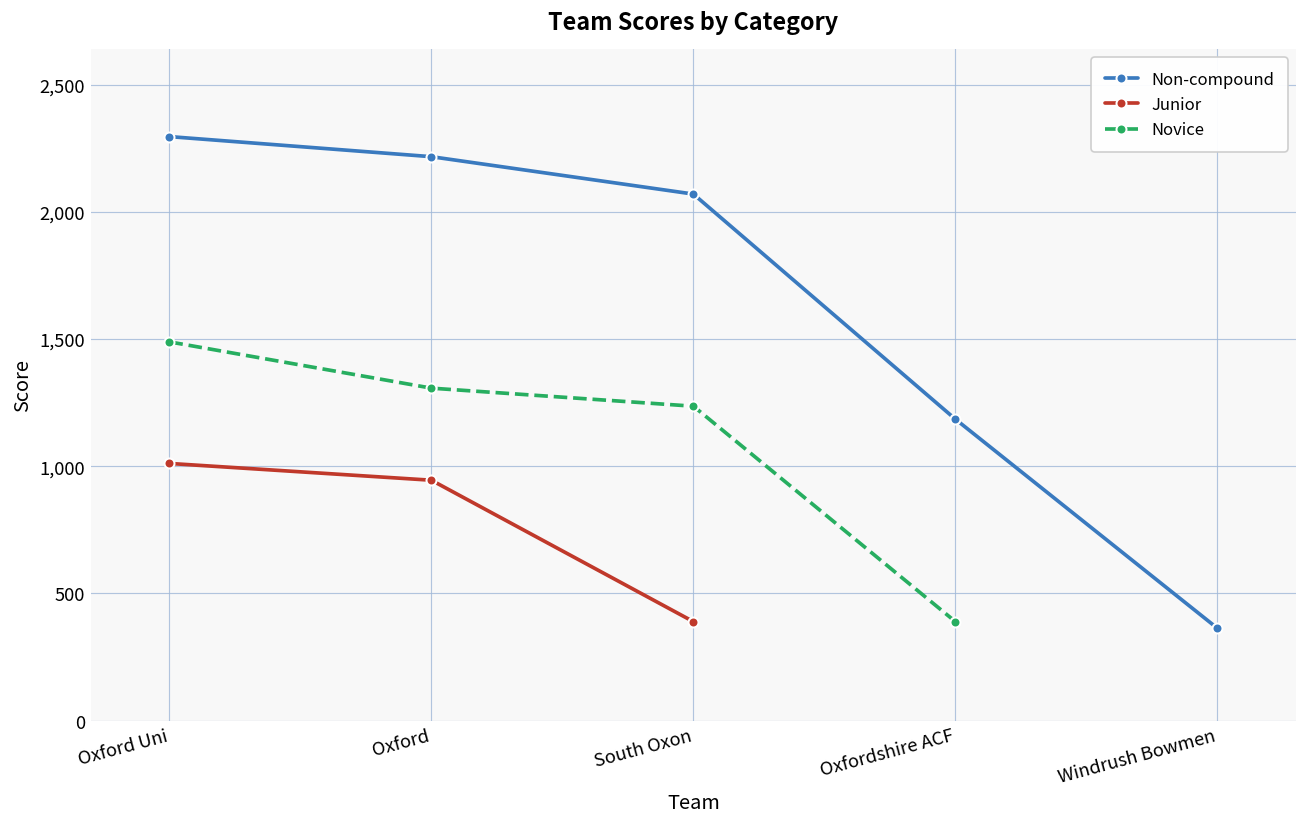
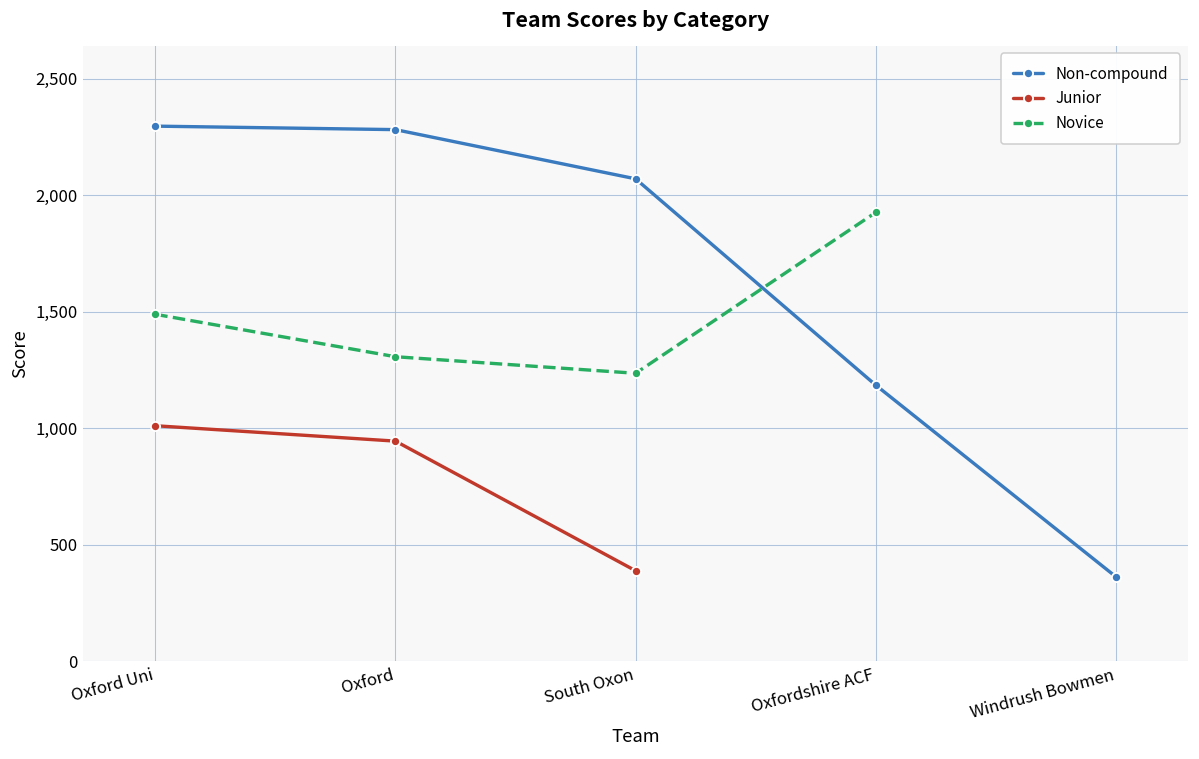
  {
    "Non-compound": {
      "Oxford Uni": "2,300",
-     "Oxford": "2,220",
+     "Oxford": "2,280",
      "South Oxon": "2,070",
      "Oxfordshire ACF": "1,190",
      "Windrush Bowmen": "360"
    },
    "Junior": {
      "Oxford Uni": "1,010",
      "Oxford": "950",
      "South Oxon": "390"
    },
    "Novice": {
      "Oxford Uni": "1,490",
      "Oxford": "1,310",
      "South Oxon": "1,240",
-     "Oxfordshire ACF": "390"
+     "Oxfordshire ACF": "1,930"
    }
  }
